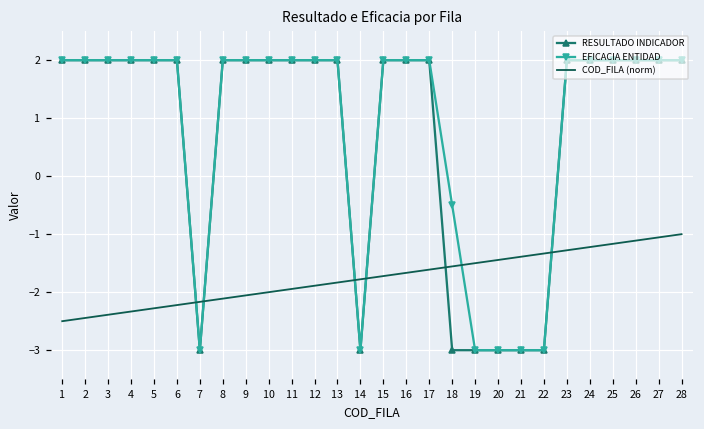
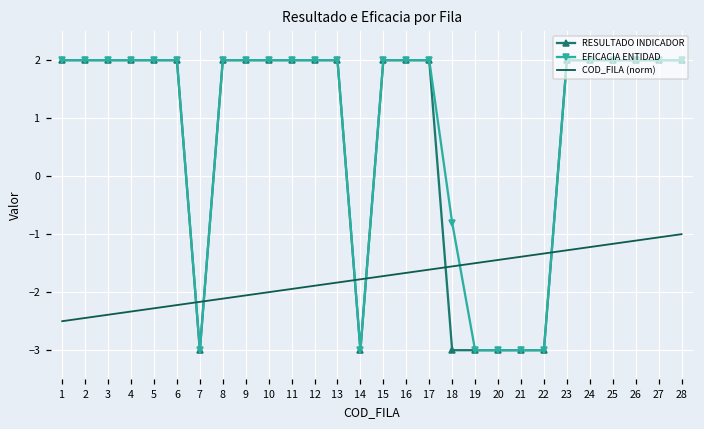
  {
    "EFICACIA ENTIDAD": {
-     "18": -0.5
+     "18": -0.8
    }
  }
